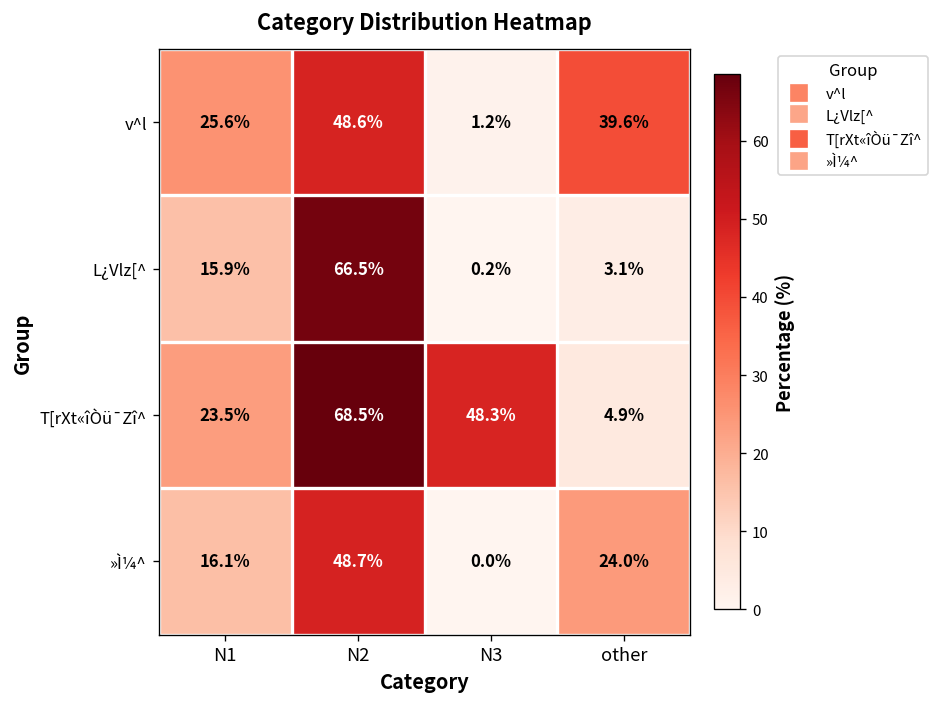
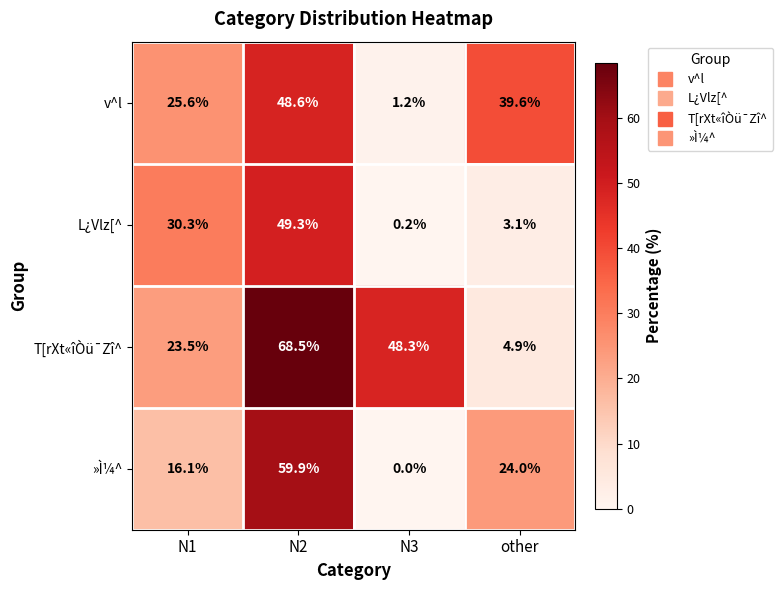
  {
    "v^l": {
      "N1": "25.6%",
      "N2": "48.6%",
      "N3": "1.2%",
      "other": "39.6%"
    },
    "L¿Vlz[^": {
-     "N1": "15.9%",
-     "N2": "66.5%",
+     "N1": "30.3%",
+     "N2": "49.3%",
      "N3": "0.2%",
      "other": "3.1%"
    },
    "T[rXt«îÒü¯Zî^": {
      "N1": "23.5%",
      "N2": "68.5%",
      "N3": "48.3%",
      "other": "4.9%"
    },
    "»Ì¼^": {
      "N1": "16.1%",
-     "N2": "48.7%",
+     "N2": "59.9%",
      "N3": "0.0%",
      "other": "24.0%"
    }
  }
